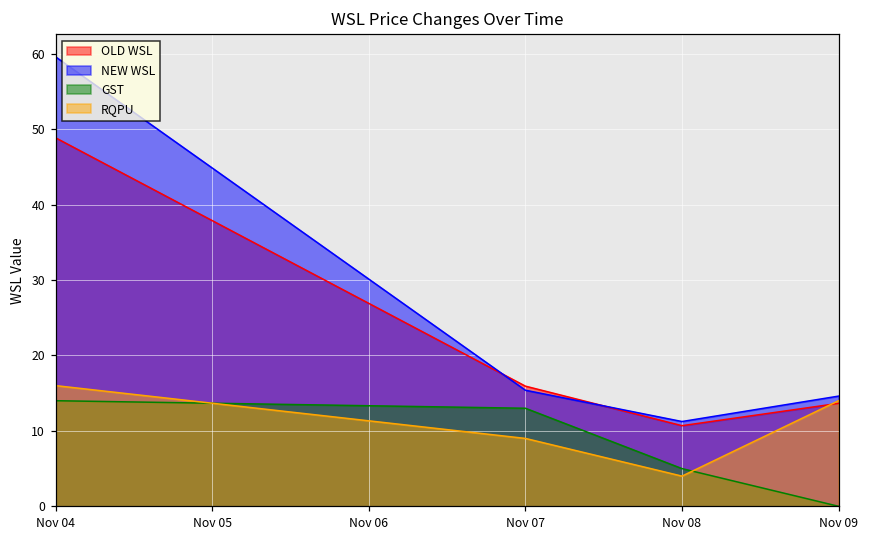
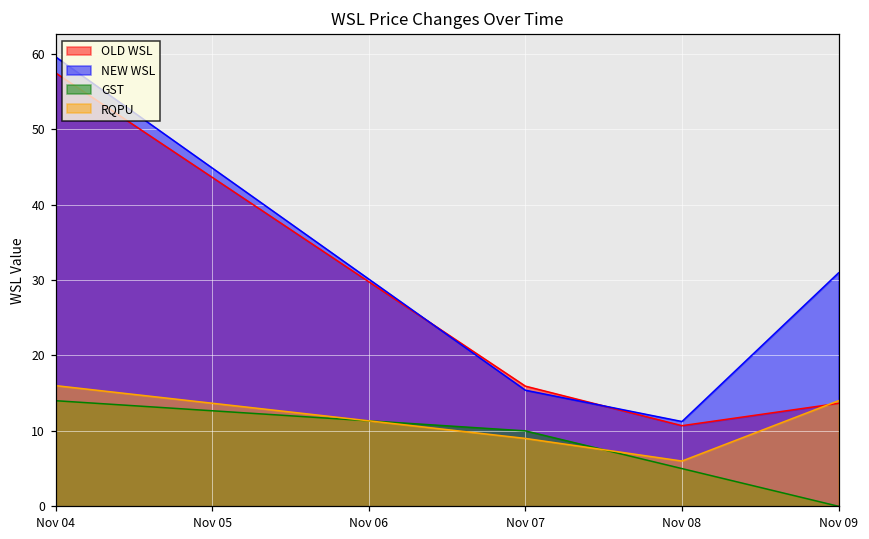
  {
    "OLD WSL": {
-     "Nov 04": 49,
+     "Nov 04": 57,
      "Nov 07": 16,
      "Nov 08": 11
    },
    "NEW WSL": {
      "Nov 04": 60,
      "Nov 07": 15,
      "Nov 08": 11,
-     "Nov 09": 15
+     "Nov 09": 31
    },
    "GST": {
      "Nov 04": 14,
-     "Nov 07": 13,
+     "Nov 07": 10,
      "Nov 08": 5,
      "Nov 09": 0
    },
    "RQPU": {
      "Nov 04": 16,
      "Nov 07": 9,
-     "Nov 08": 4
+     "Nov 08": 6
    }
  }
